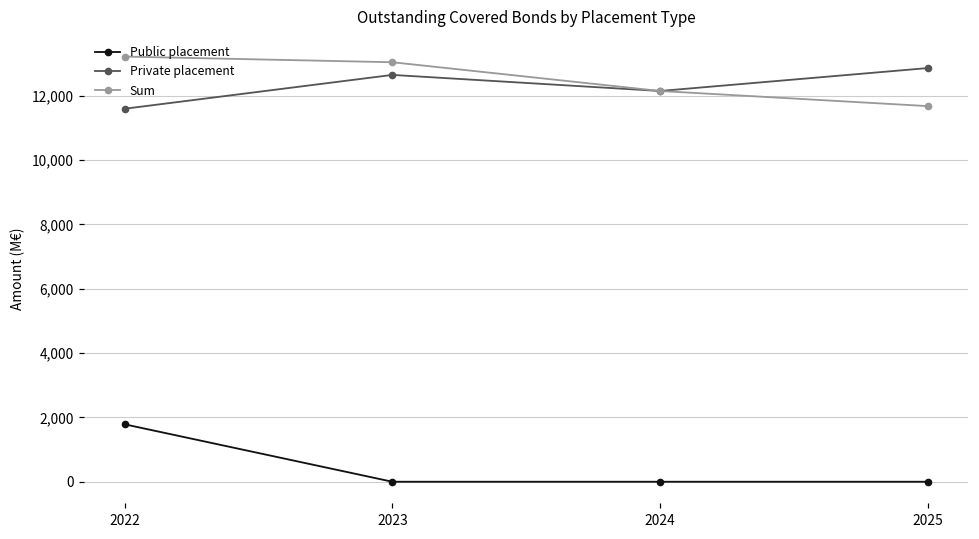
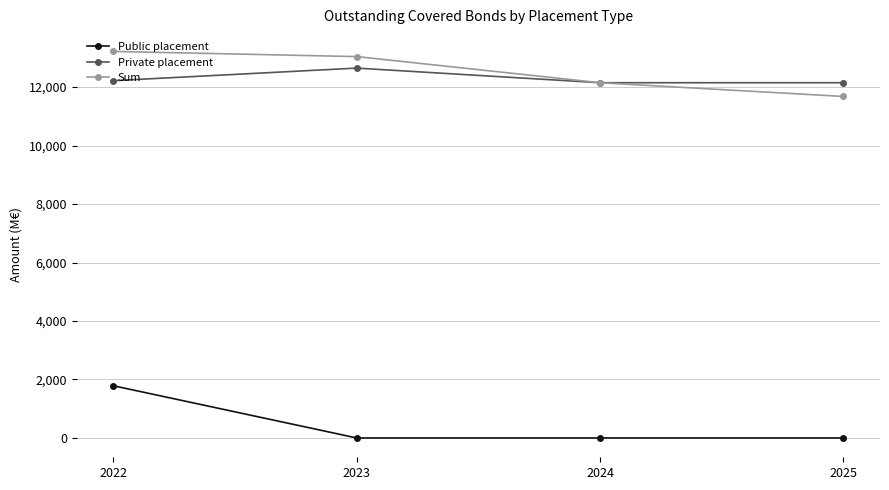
  {
    "Public placement": {
      "2022": "1,800",
      "2023": "0",
      "2024": "0",
      "2025": "0"
    },
    "Private placement": {
-     "2022": "11,600",
+     "2022": "12,200",
      "2023": "12,700",
-     "2025": "12,900"
+     "2025": "12,200"
    },
    "Sum": {
      "2022": "13,200",
      "2023": "13,000",
      "2025": "11,700"
    }
  }
